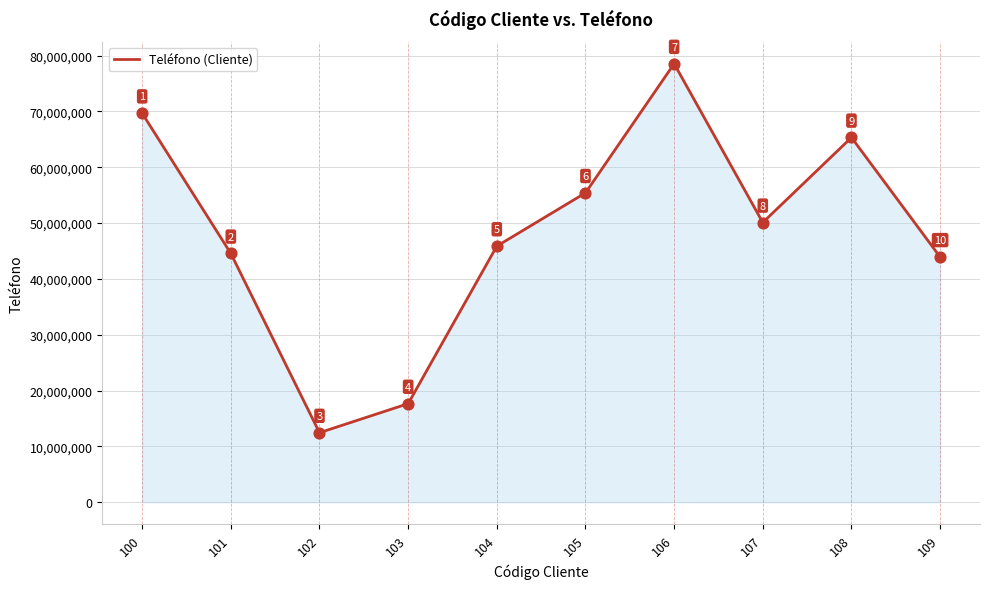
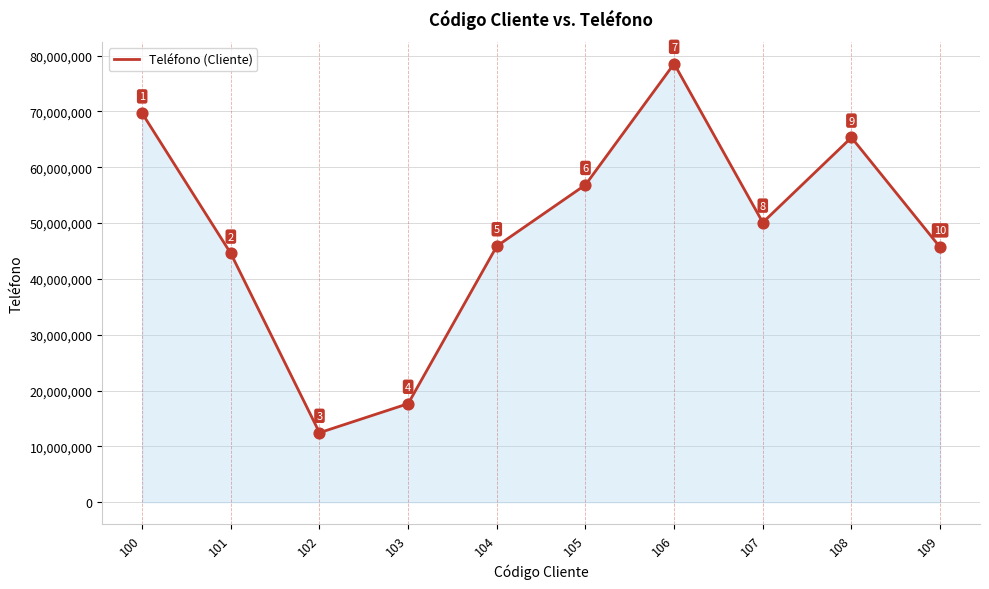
  {
-   "105": "55,000,000",
-   "109": "44,000,000"
+   "105": "57,000,000",
+   "109": "46,000,000"
  }
